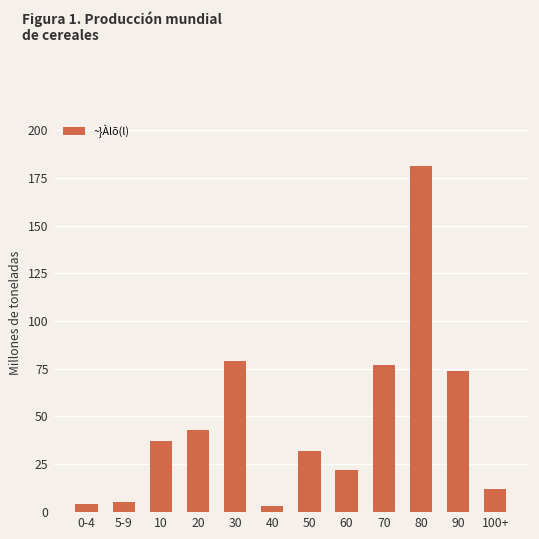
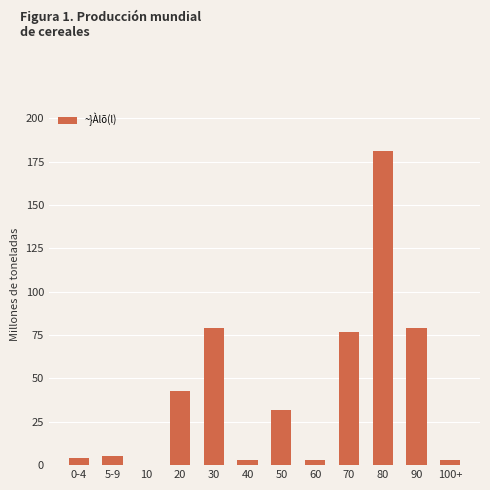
  {
    "0-4": 4,
    "5-9": 5,
-   "10": 37,
+   "10": 0,
    "20": 43,
    "30": 79,
    "40": 3,
    "50": 32,
-   "60": 22,
+   "60": 3,
    "70": 77,
    "80": 181,
-   "90": 74,
-   "100+": 12
+   "90": 79,
+   "100+": 3
  }
